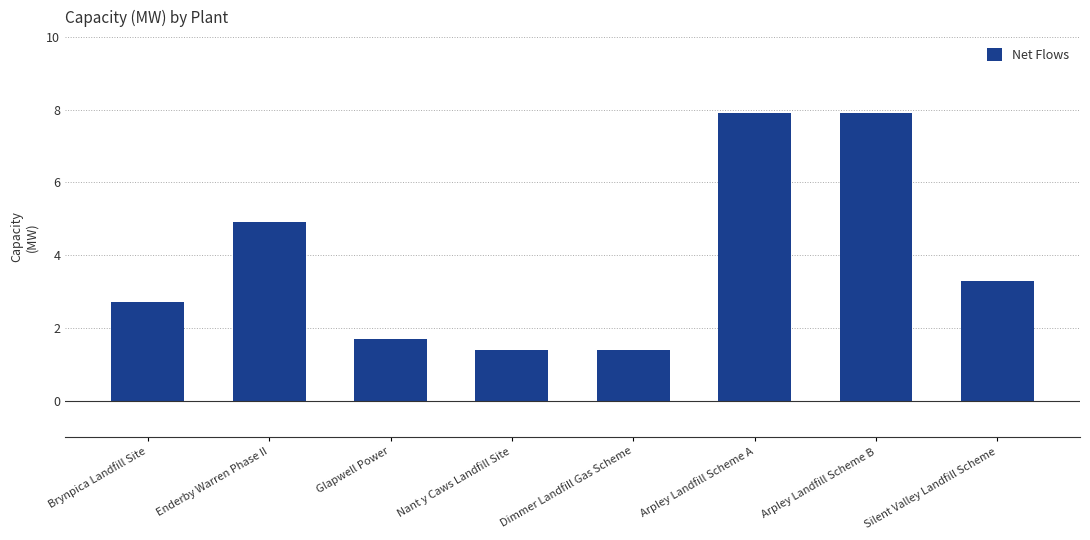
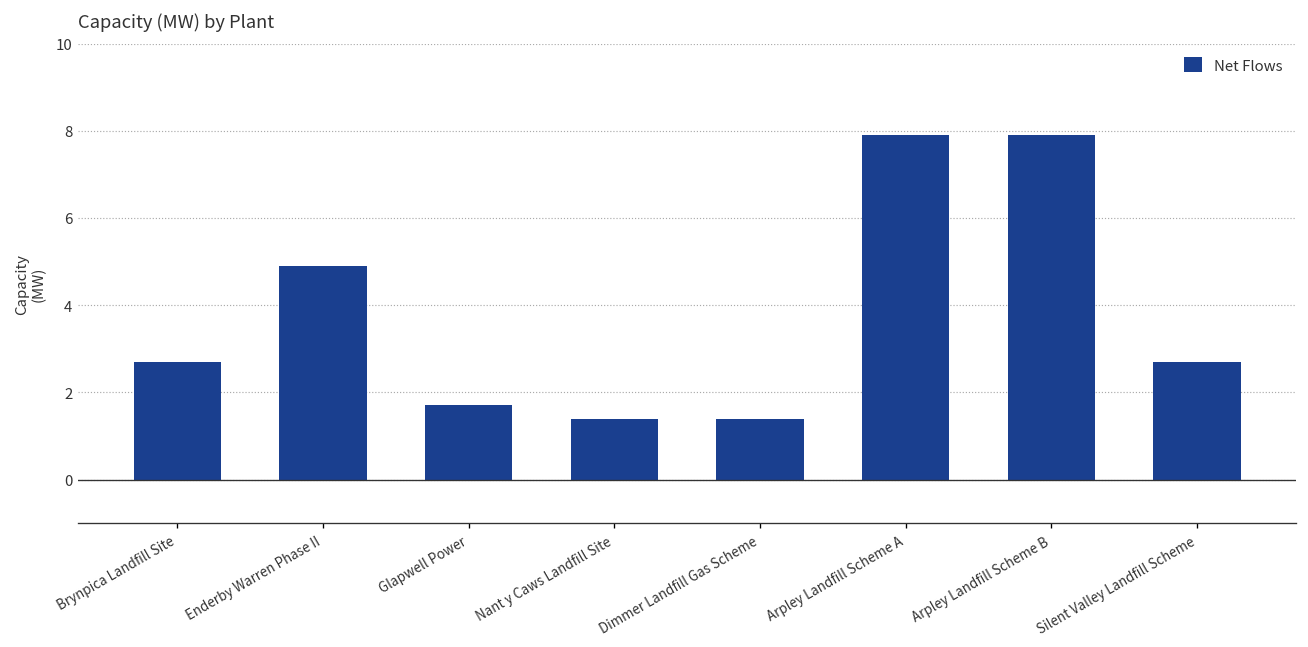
  {
    "Brynpica Landfill Site": 2.7,
    "Enderby Warren Phase II": 4.9,
    "Glapwell Power": 1.7,
    "Nant y Caws Landfill Site": 1.4,
    "Dimmer Landfill Gas Scheme": 1.4,
    "Arpley Landfill Scheme A": 7.9,
    "Arpley Landfill Scheme B": 7.9,
-   "Silent Valley Landfill Scheme": 3.3
+   "Silent Valley Landfill Scheme": 2.7
  }
